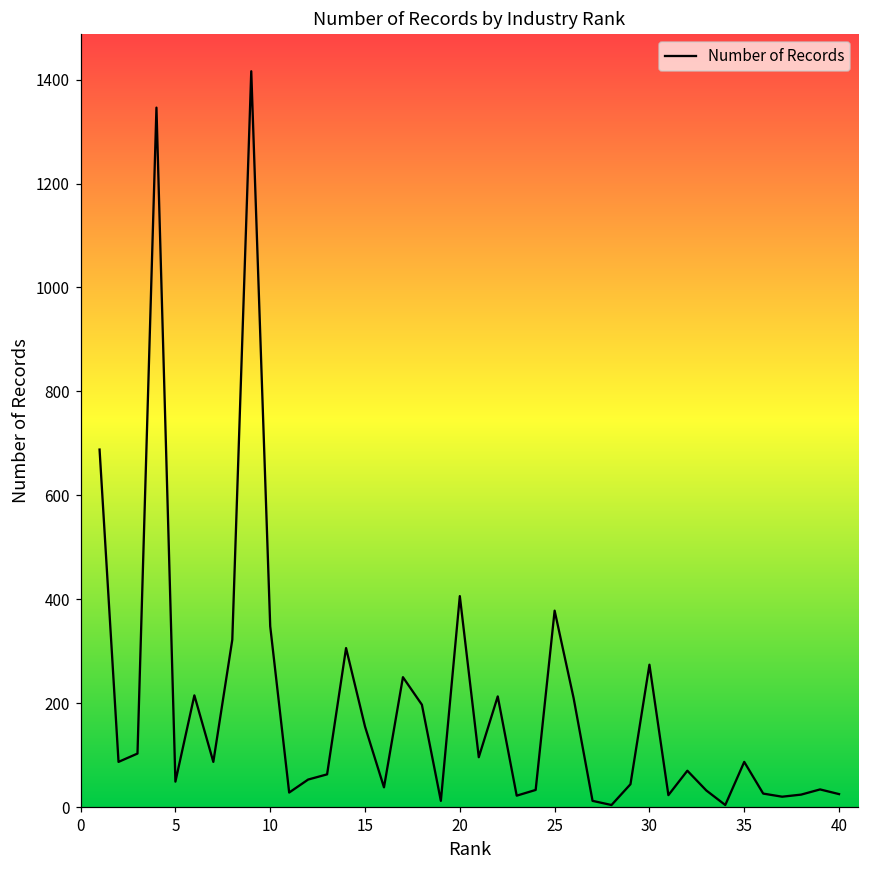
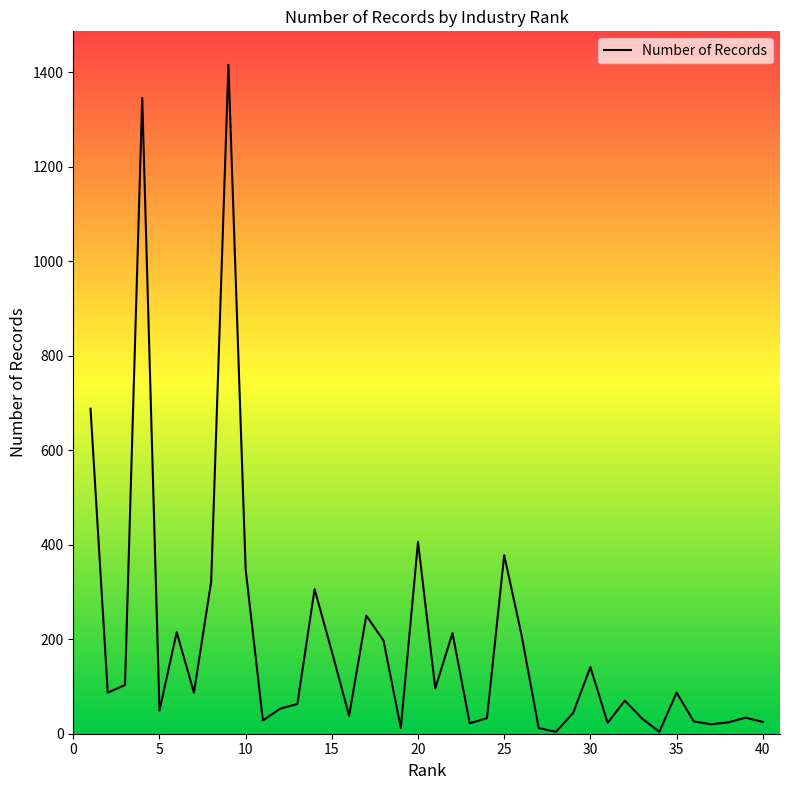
  {
    "5": 50,
    "10": 350,
-   "15": 160,
+   "15": 170,
    "20": 410,
    "25": 380,
-   "30": 270,
+   "30": 140,
    "35": 90,
    "40": 30
  }
